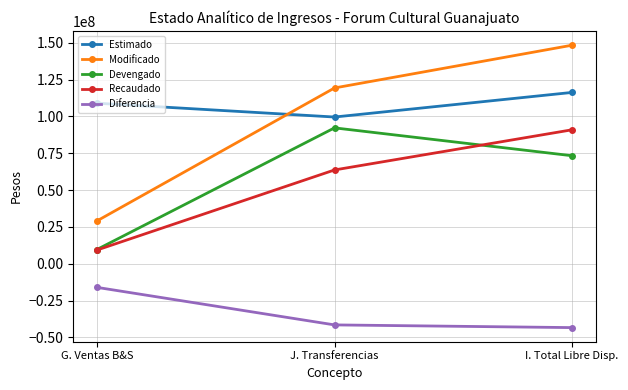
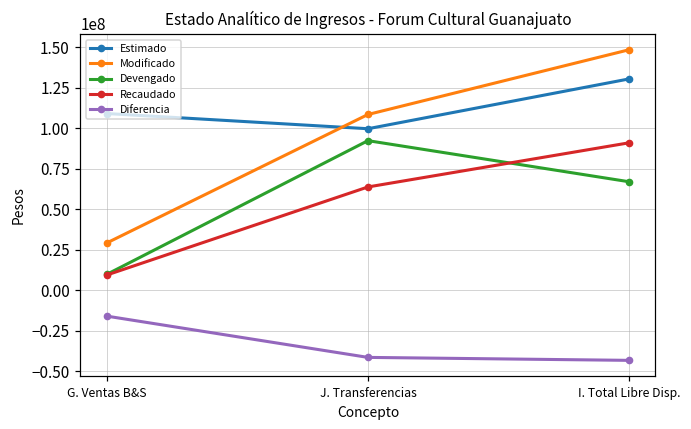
  {
    "Estimado": {
      "J. Transferencias": 100000000,
-     "I. Total Libre Disp.": 116000000
+     "I. Total Libre Disp.": 130000000
    },
    "Modificado": {
      "G. Ventas B&S": 29000000,
-     "J. Transferencias": 119000000,
+     "J. Transferencias": 108000000,
      "I. Total Libre Disp.": 148000000
    },
    "Devengado": {
      "J. Transferencias": 92000000,
-     "I. Total Libre Disp.": 73000000
+     "I. Total Libre Disp.": 67000000
    },
    "Recaudado": {
      "J. Transferencias": 64000000,
      "I. Total Libre Disp.": 91000000
    },
    "Diferencia": {
      "G. Ventas B&S": -16000000,
      "J. Transferencias": -42000000,
      "I. Total Libre Disp.": -43000000
    }
  }
